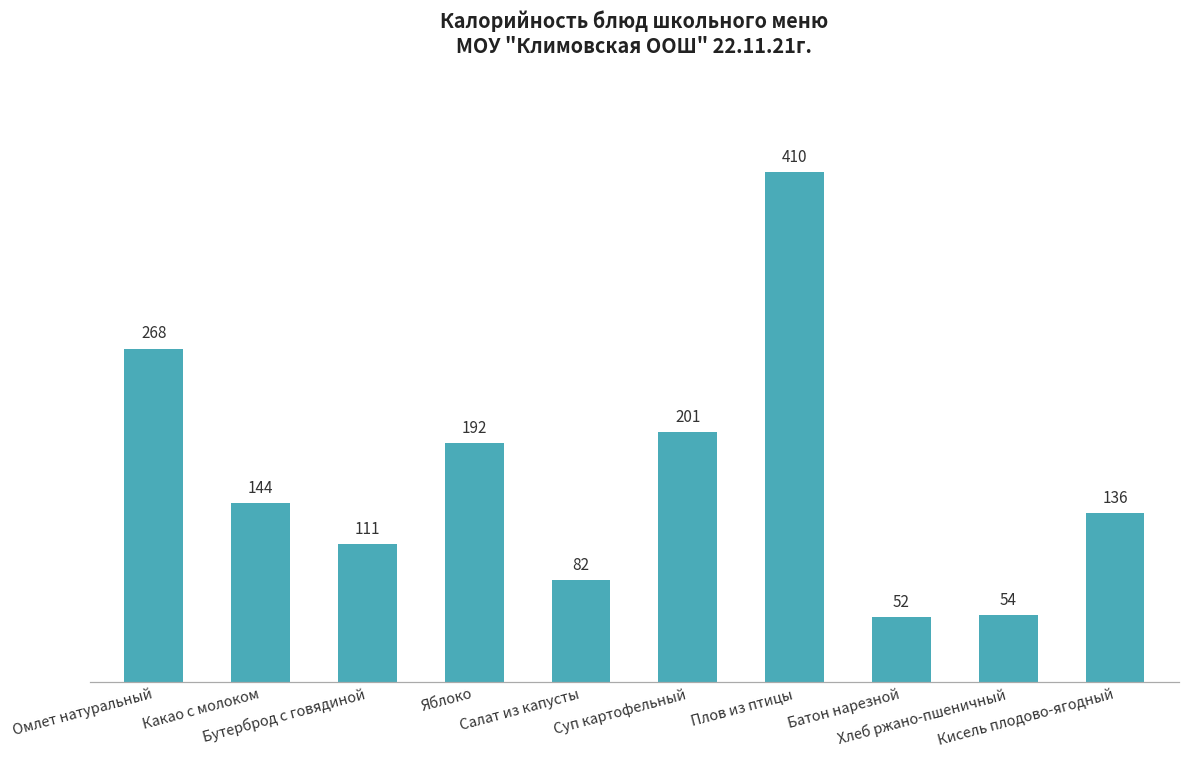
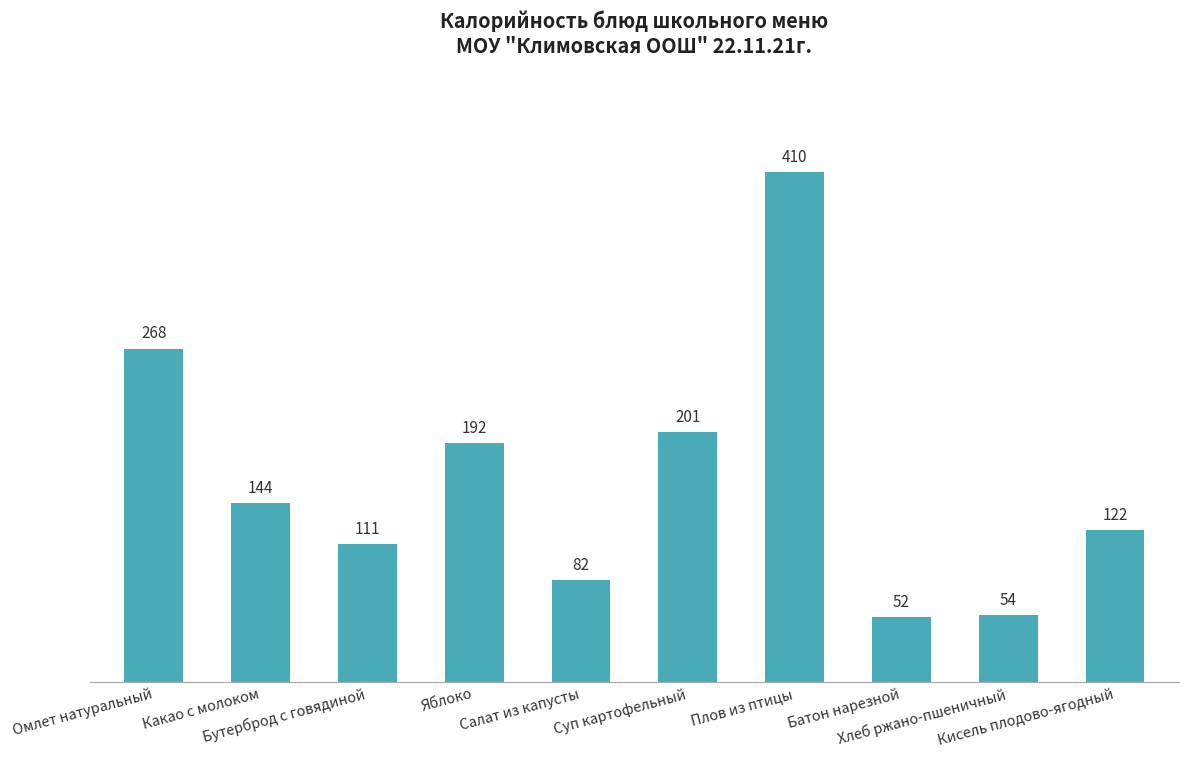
  {
    "Омлет натуральный": 268,
    "Какао с молоком": 144,
    "Бутерброд с говядиной": 111,
    "Яблоко": 192,
    "Салат из капусты": 82,
    "Суп картофельный": 201,
    "Плов из птицы": 410,
    "Батон нарезной": 52,
    "Хлеб ржано-пшеничный": 54,
-   "Кисель плодово-ягодный": 136
+   "Кисель плодово-ягодный": 122
  }
